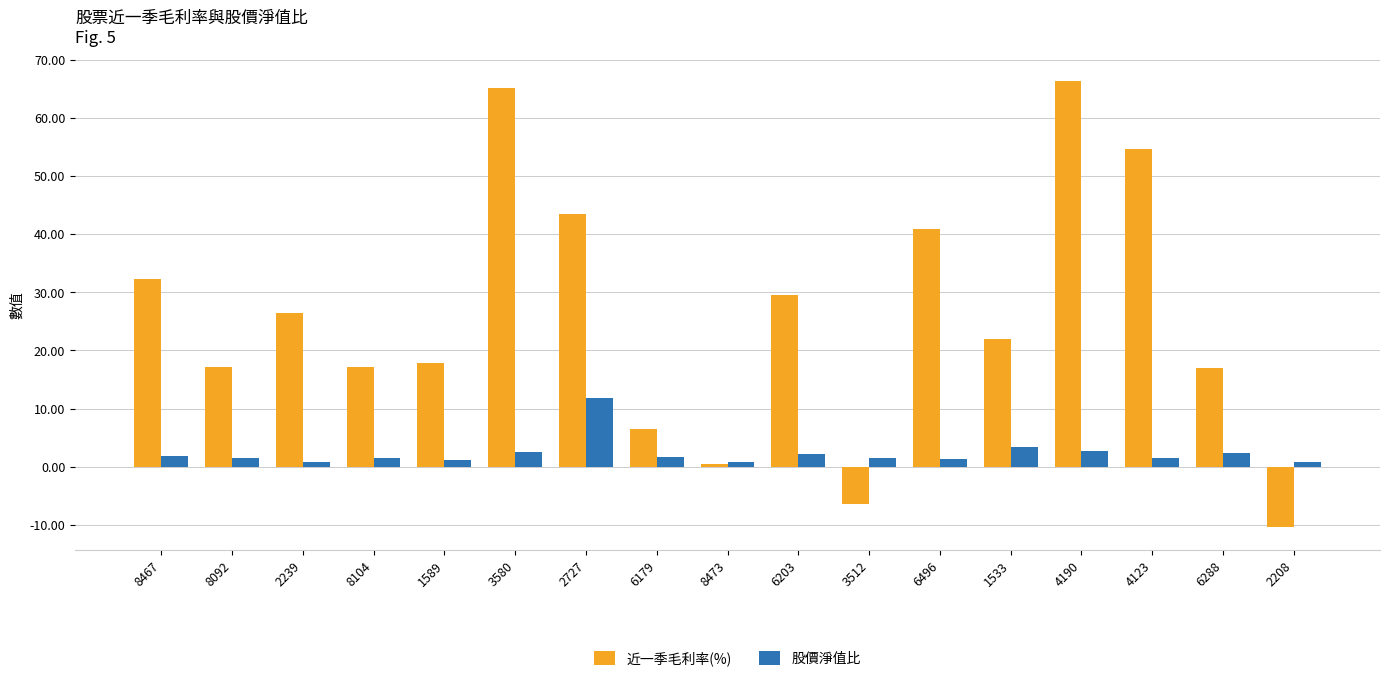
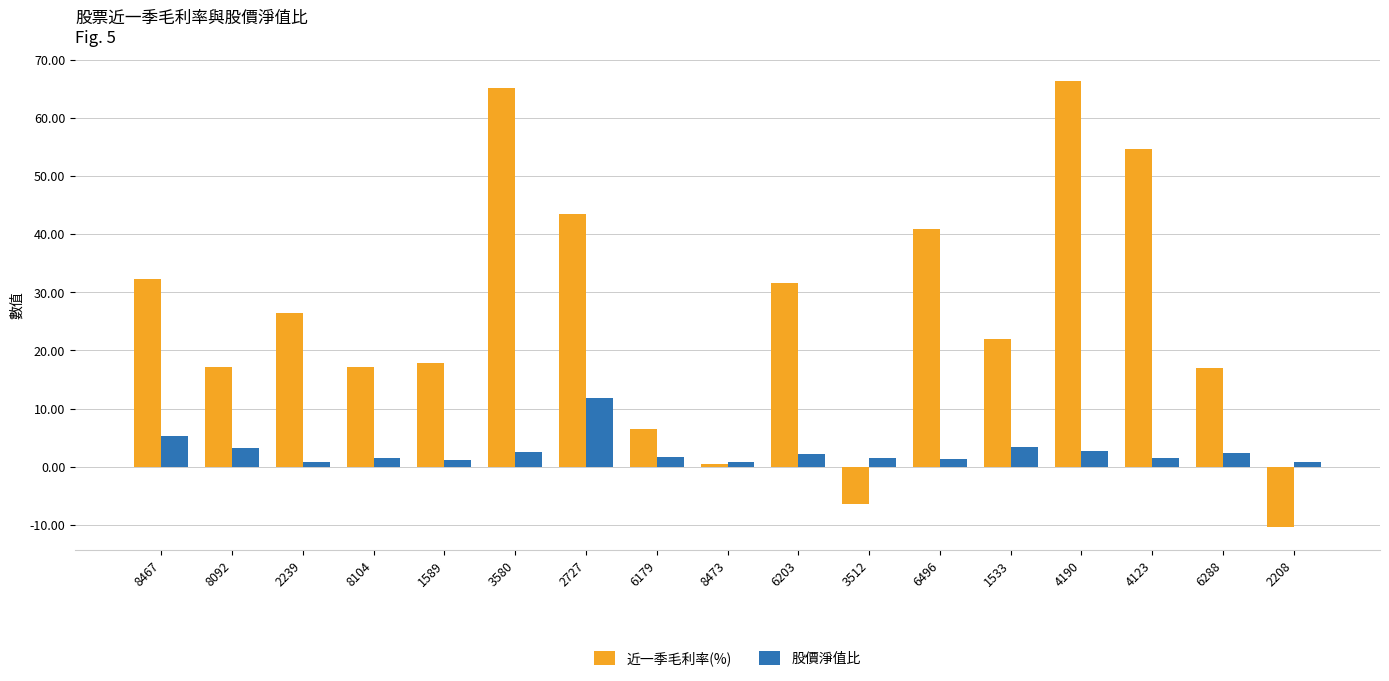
  {
    "近一季毛利率(%)": {
      "8467": 32,
      "8092": 17,
      "2239": 26,
      "8104": 17,
      "1589": 18,
      "3580": 65,
      "2727": 44,
      "6179": 6,
      "8473": 0,
-     "6203": 30,
+     "6203": 32,
      "3512": -6,
      "6496": 41,
      "1533": 22,
      "4190": 66,
      "4123": 55,
      "6288": 17,
      "2208": -10
    },
    "股價淨值比": {
-     "8467": 2,
-     "8092": 2,
+     "8467": 5,
+     "8092": 3,
      "2239": 1,
      "8104": 1,
      "1589": 1,
      "3580": 2,
      "2727": 12,
      "6179": 2,
      "8473": 1,
      "6203": 2,
      "3512": 2,
      "6496": 1,
      "1533": 3,
      "4190": 3,
      "4123": 1,
      "6288": 2,
      "2208": 1
    }
  }
